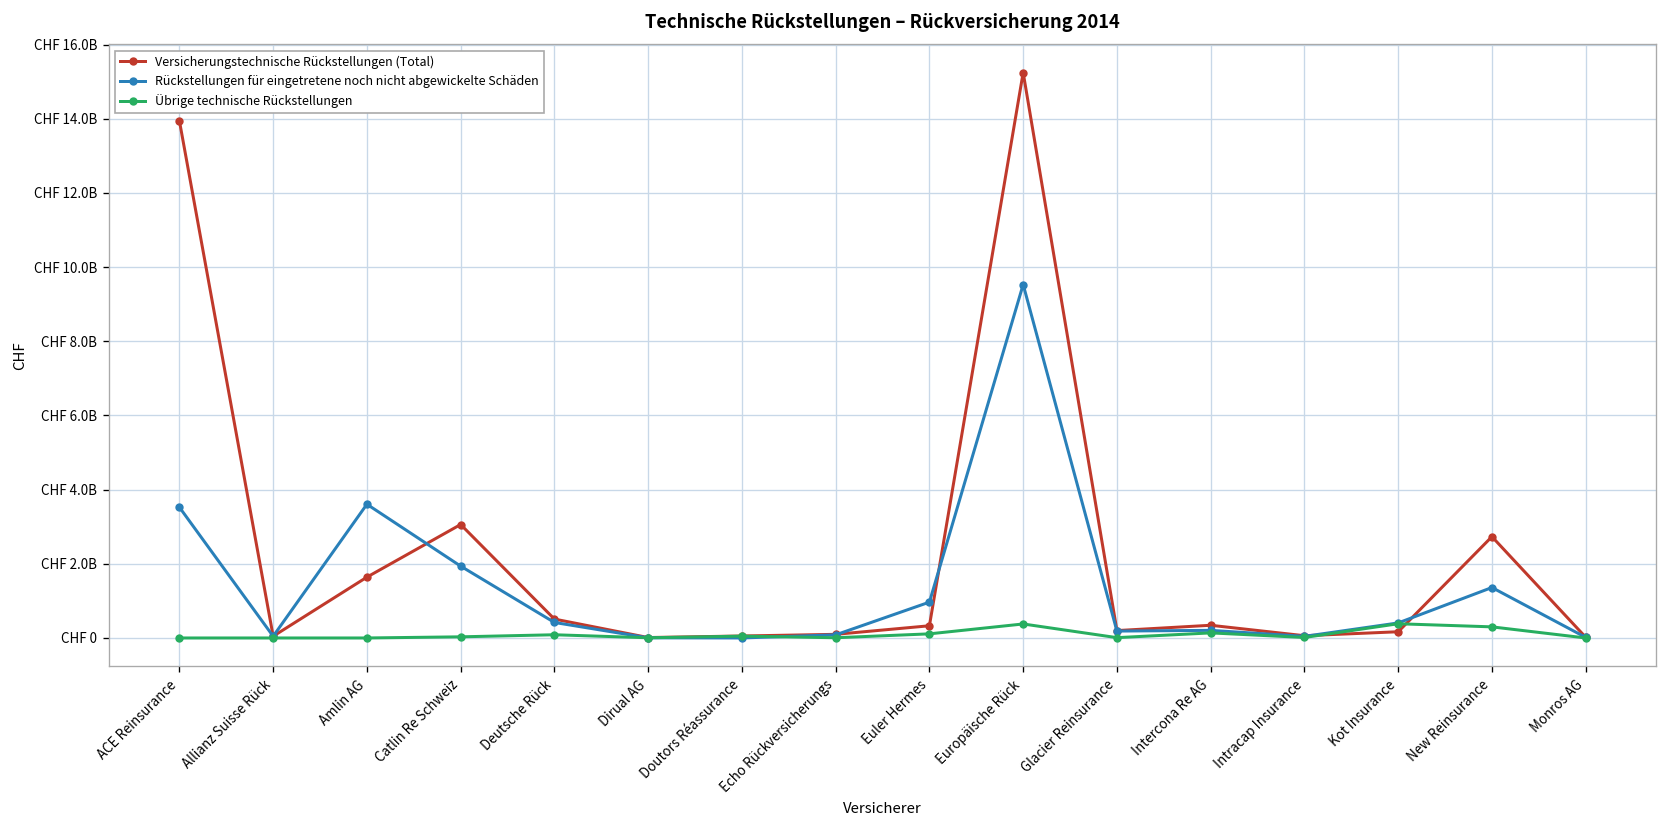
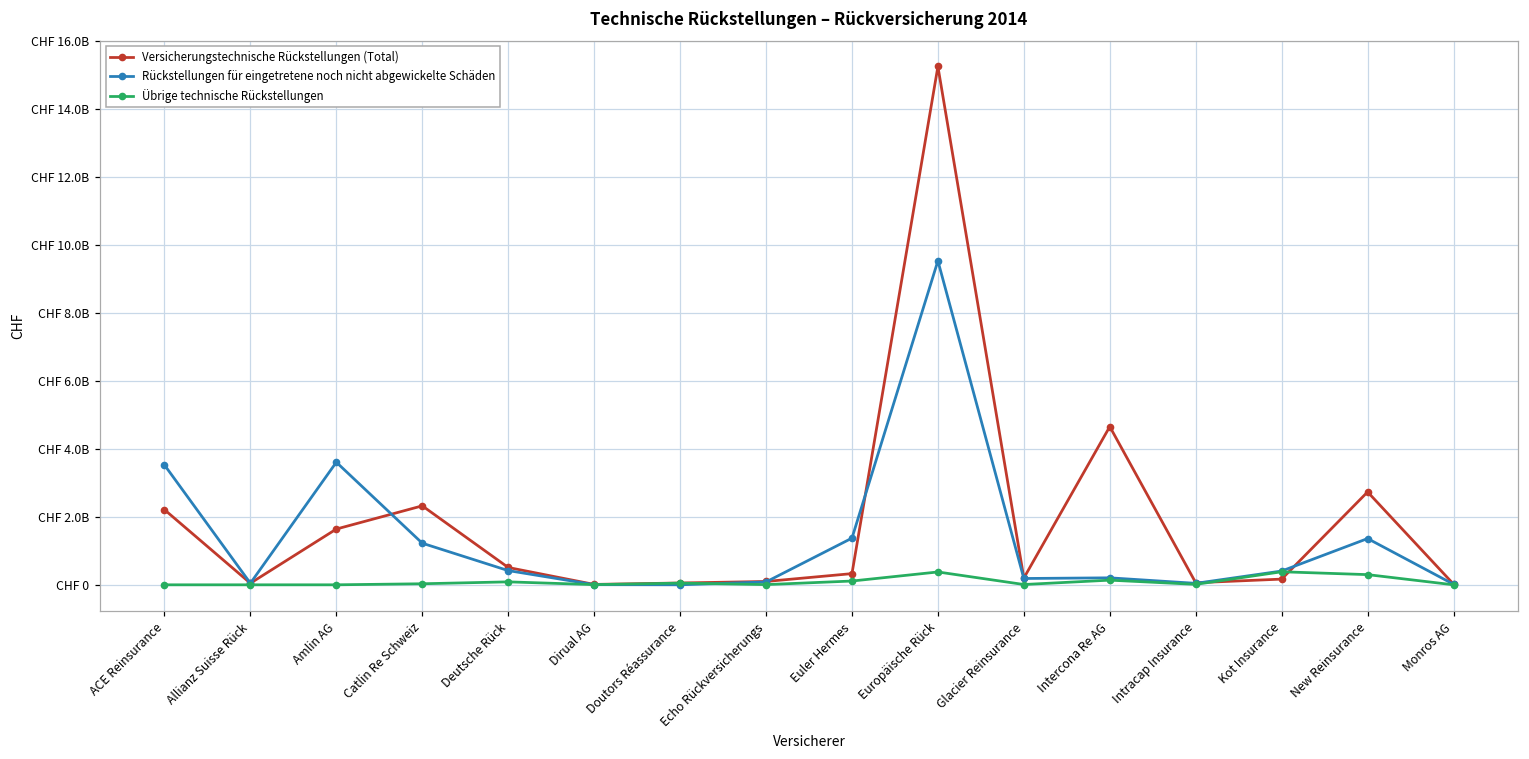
  {
    "Versicherungstechnische Rückstellungen (Total)": {
-     "ACE Reinsurance": "CHF 13900000000",
+     "ACE Reinsurance": "CHF 2200000000",
      "Amlin AG": "CHF 1600000000",
-     "Catlin Re Schweiz": "CHF 3100000000",
+     "Catlin Re Schweiz": "CHF 2300000000",
      "Deutsche Rück": "CHF 500000000",
      "Euler Hermes": "CHF 300000000",
      "Europäische Rück": "CHF 15200000000",
-     "Intercona Re AG": "CHF 300000000",
+     "Intercona Re AG": "CHF 4700000000",
      "Kot Insurance": "CHF 200000000",
      "New Reinsurance": "CHF 2700000000"
    },
    "Rückstellungen für eingetretene noch nicht abgewickelte Schäden": {
      "ACE Reinsurance": "CHF 3500000000",
      "Amlin AG": "CHF 3600000000",
-     "Catlin Re Schweiz": "CHF 1900000000",
+     "Catlin Re Schweiz": "CHF 1200000000",
      "Deutsche Rück": "CHF 400000000",
-     "Euler Hermes": "CHF 1000000000",
+     "Euler Hermes": "CHF 1400000000",
      "Europäische Rück": "CHF 9500000000",
      "New Reinsurance": "CHF 1400000000"
    },
    "Übrige technische Rückstellungen": {
      "ACE Reinsurance": "CHF 0",
      "Amlin AG": "CHF 0",
      "Catlin Re Schweiz": "CHF 0",
      "Deutsche Rück": "CHF 100000000",
      "Euler Hermes": "CHF 100000000",
      "Europäische Rück": "CHF 400000000",
      "Glacier Reinsurance": "CHF 0",
      "New Reinsurance": "CHF 300000000"
    }
  }
